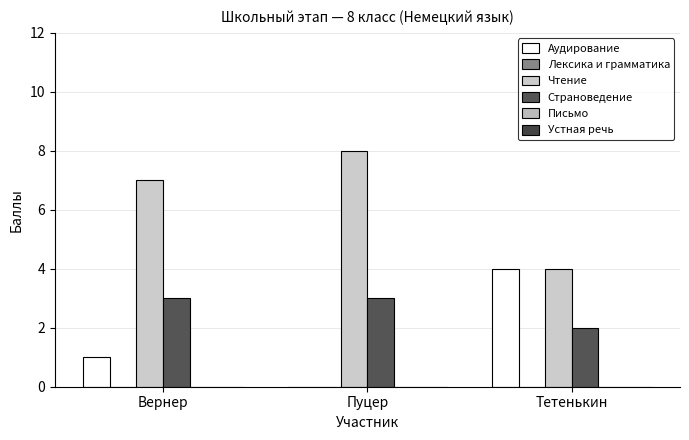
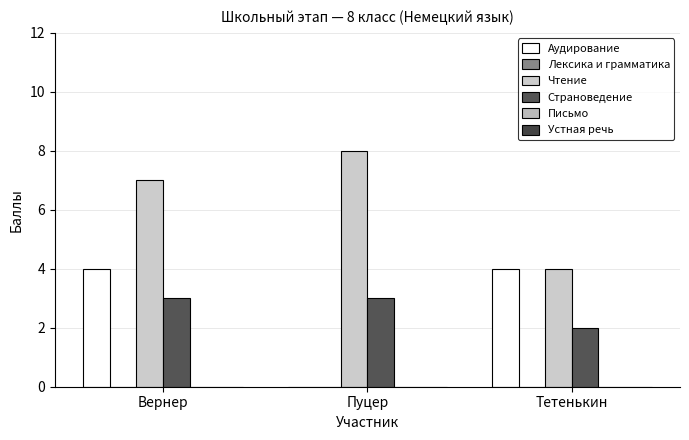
  {
    "Аудирование": {
-     "Вернер": 1,
+     "Вернер": 4,
      "Пуцер": 0,
      "Тетенькин": 4
    },
    "Лексика и грамматика": {
      "Вернер": 0,
      "Пуцер": 0,
      "Тетенькин": 0
    }
  }
